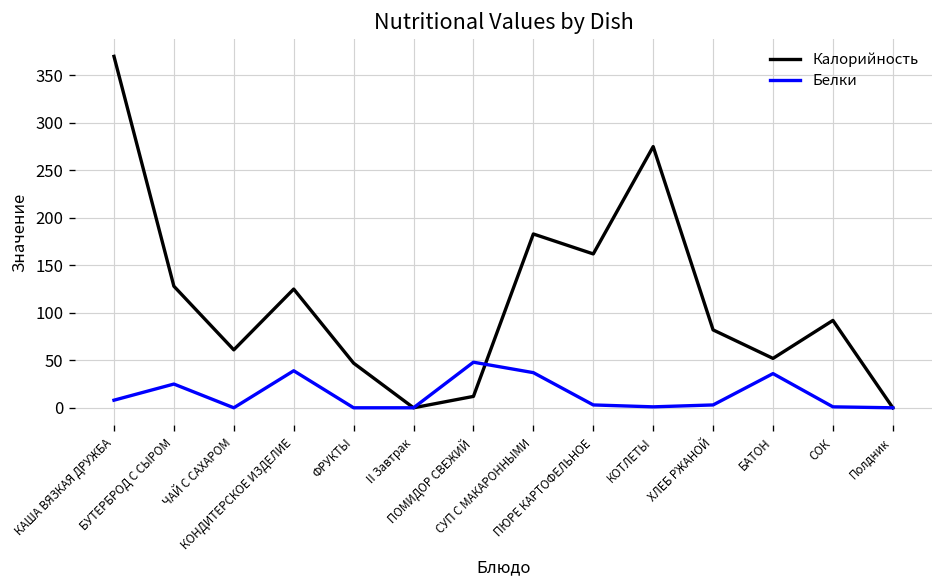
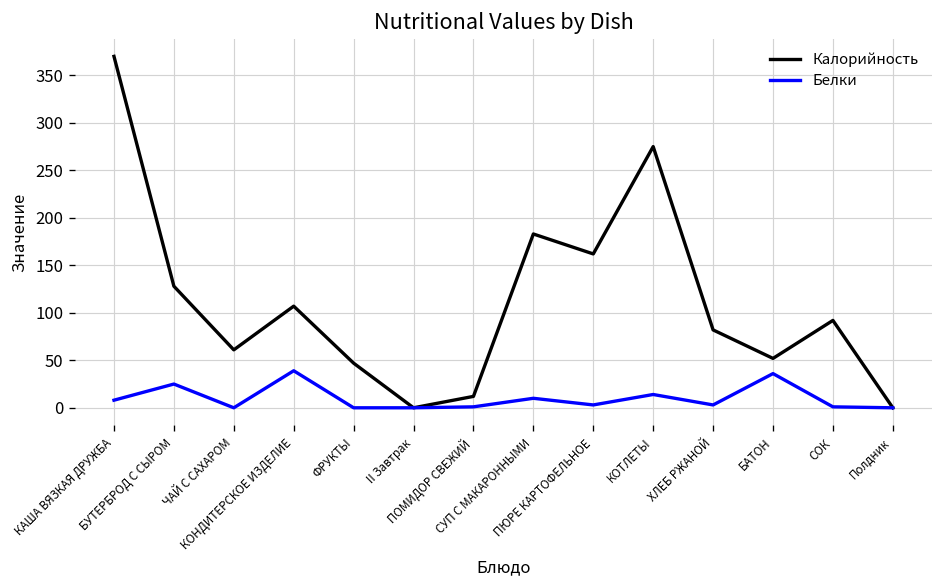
  {
    "Калорийность": {
      "КАША ВЯЗКАЯ ДРУЖБА": 370,
      "БУТЕРБРОД С СЫРОМ": 130,
      "ЧАЙ С САХАРОМ": 60,
-     "КОНДИТЕРСКОЕ ИЗДЕЛИЕ": 130,
+     "КОНДИТЕРСКОЕ ИЗДЕЛИЕ": 110,
      "ФРУКТЫ": 50,
      "ПОМИДОР СВЕЖИЙ": 10,
      "СУП С МАКАРОННЫМИ": 180,
      "ПЮРЕ КАРТОФЕЛЬНОЕ": 160,
      "КОТЛЕТЫ": 280,
      "ХЛЕБ РЖАНОЙ": 80,
      "БАТОН": 50,
      "СОК": 90
    },
    "Белки": {
      "КАША ВЯЗКАЯ ДРУЖБА": 10,
      "БУТЕРБРОД С СЫРОМ": 30,
      "ЧАЙ С САХАРОМ": 0,
      "КОНДИТЕРСКОЕ ИЗДЕЛИЕ": 40,
      "ФРУКТЫ": 0,
-     "ПОМИДОР СВЕЖИЙ": 50,
-     "СУП С МАКАРОННЫМИ": 40,
+     "ПОМИДОР СВЕЖИЙ": 0,
+     "СУП С МАКАРОННЫМИ": 10,
      "ПЮРЕ КАРТОФЕЛЬНОЕ": 0,
-     "КОТЛЕТЫ": 0,
+     "КОТЛЕТЫ": 10,
      "ХЛЕБ РЖАНОЙ": 0,
      "БАТОН": 40,
      "СОК": 0
    }
  }
